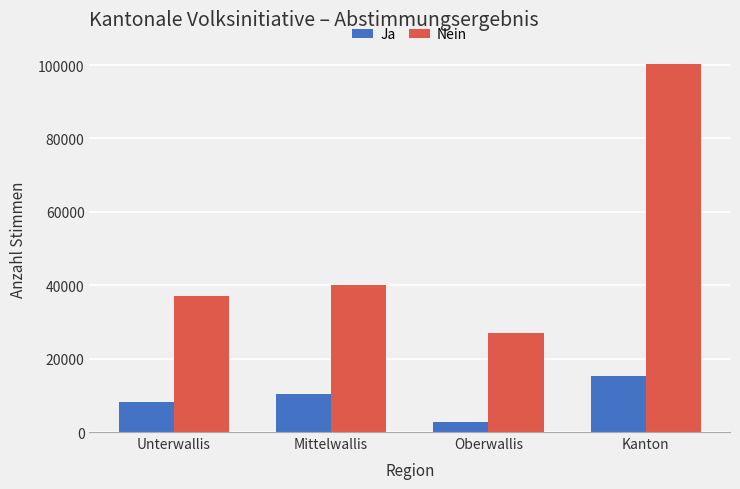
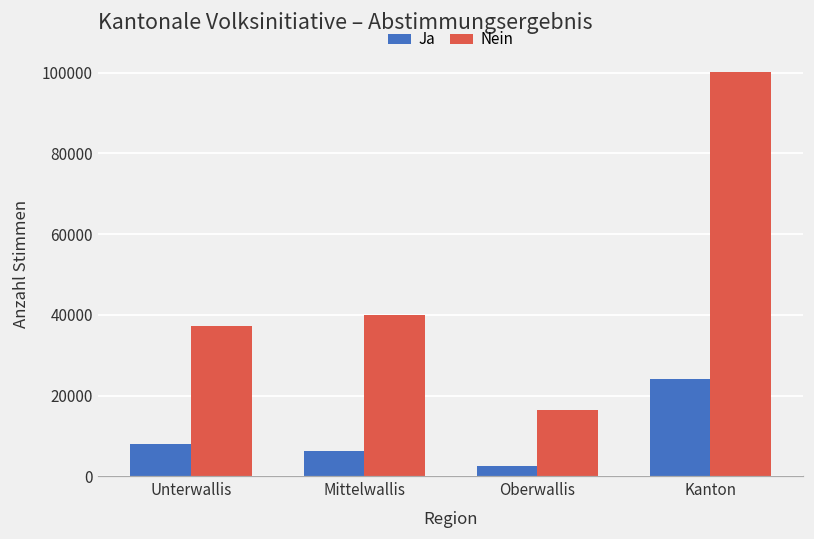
  {
    "Ja": {
      "Unterwallis": 8000,
-     "Mittelwallis": 10000,
+     "Mittelwallis": 6000,
      "Oberwallis": 3000,
-     "Kanton": 15000
+     "Kanton": 24000
    },
    "Nein": {
      "Unterwallis": 37000,
      "Mittelwallis": 40000,
-     "Oberwallis": 27000,
+     "Oberwallis": 16000,
      "Kanton": 100000
    }
  }
